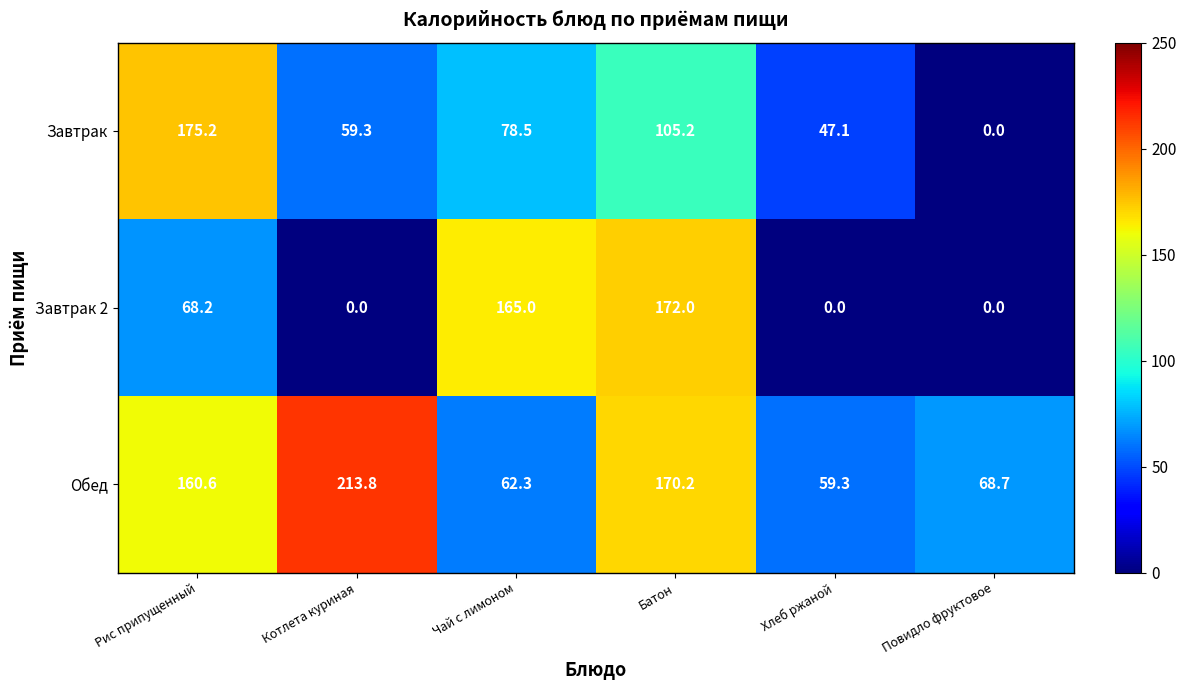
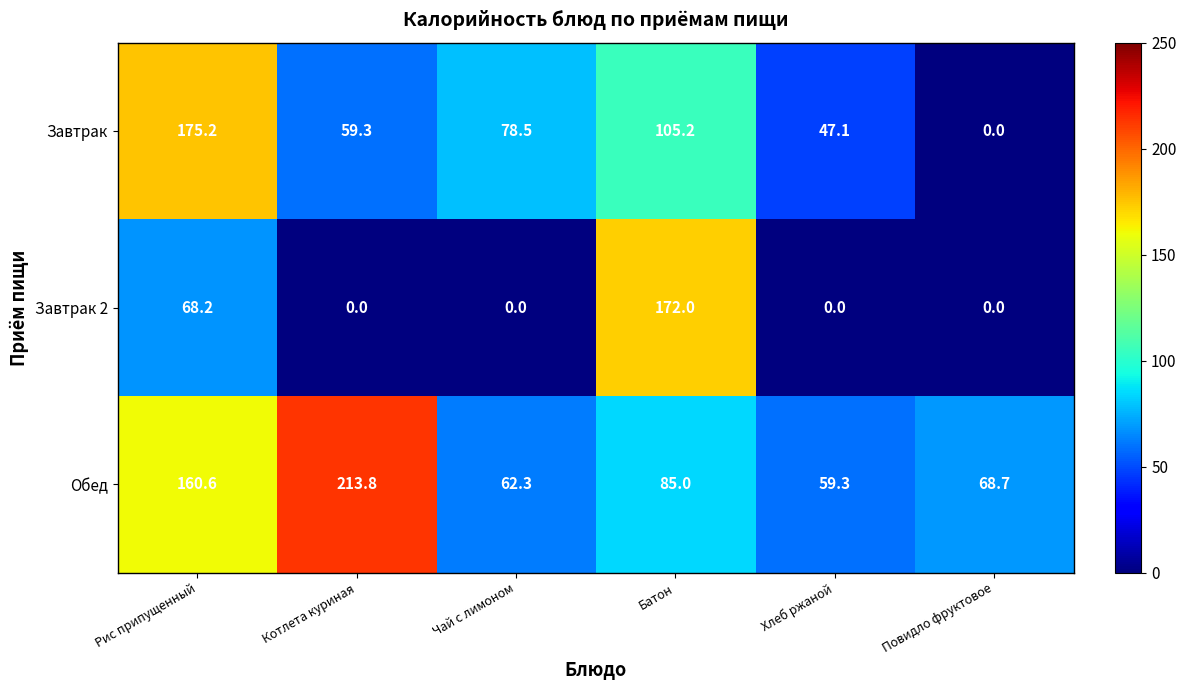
  {
    "Завтрак": {
      "Рис припущенный": 175.2,
      "Котлета куриная": 59.3,
      "Чай с лимоном": 78.5,
      "Батон": 105.2,
      "Хлеб ржаной": 47.1,
      "Повидло фруктовое": 0.0
    },
    "Завтрак 2": {
      "Рис припущенный": 68.2,
      "Котлета куриная": 0.0,
-     "Чай с лимоном": 165.0,
+     "Чай с лимоном": 0.0,
      "Батон": 172.0,
      "Хлеб ржаной": 0.0,
      "Повидло фруктовое": 0.0
    },
    "Обед": {
      "Рис припущенный": 160.6,
      "Котлета куриная": 213.8,
      "Чай с лимоном": 62.3,
-     "Батон": 170.2,
+     "Батон": 85.0,
      "Хлеб ржаной": 59.3,
      "Повидло фруктовое": 68.7
    }
  }
